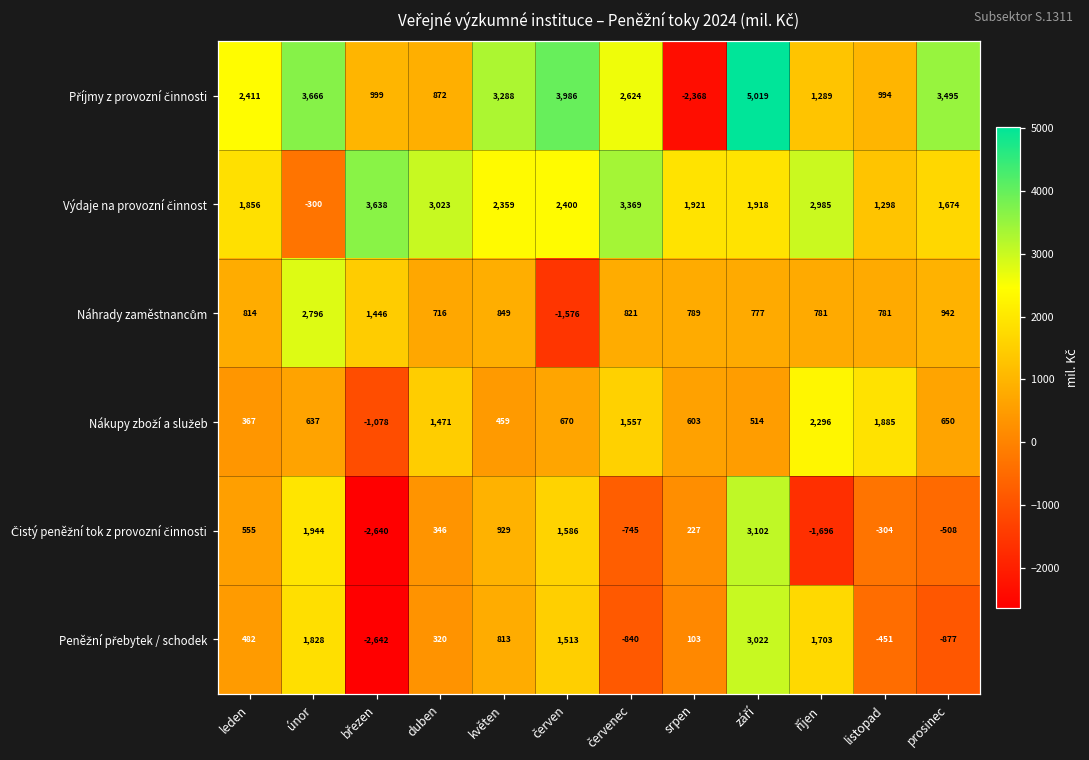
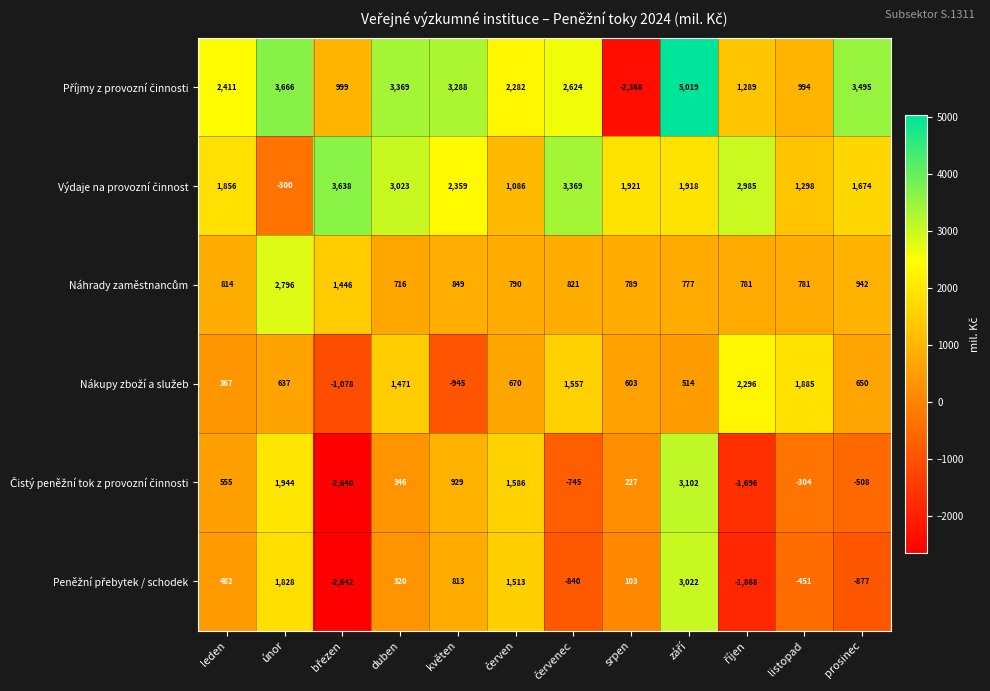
  {
    "Příjmy z provozní činnosti": {
      "leden": "2,411",
      "únor": "3,666",
      "březen": "999",
-     "duben": "872",
+     "duben": "3,369",
      "květen": "3,288",
-     "červen": "3,986",
+     "červen": "2,282",
      "červenec": "2,624",
      "srpen": "-2,368",
      "září": "5,019",
      "říjen": "1,289",
      "listopad": "994",
      "prosinec": "3,495"
    },
    "Výdaje na provozní činnost": {
      "leden": "1,856",
      "únor": "-300",
      "březen": "3,638",
      "duben": "3,023",
      "květen": "2,359",
-     "červen": "2,400",
+     "červen": "1,086",
      "červenec": "3,369",
      "srpen": "1,921",
      "září": "1,918",
      "říjen": "2,985",
      "listopad": "1,298",
      "prosinec": "1,674"
    },
    "Náhrady zaměstnancům": {
      "leden": "814",
      "únor": "2,796",
      "březen": "1,446",
      "duben": "716",
      "květen": "849",
-     "červen": "-1,576",
+     "červen": "790",
      "červenec": "821",
      "srpen": "789",
      "září": "777",
      "říjen": "781",
      "listopad": "781",
      "prosinec": "942"
    },
    "Nákupy zboží a služeb": {
      "leden": "367",
      "únor": "637",
      "březen": "-1,078",
      "duben": "1,471",
-     "květen": "459",
+     "květen": "-945",
      "červen": "670",
      "červenec": "1,557",
      "srpen": "603",
      "září": "514",
      "říjen": "2,296",
      "listopad": "1,885",
      "prosinec": "650"
    },
    "Čistý peněžní tok z provozní činnosti": {
      "leden": "555",
      "únor": "1,944",
      "březen": "-2,640",
      "duben": "346",
      "květen": "929",
      "červen": "1,586",
      "červenec": "-745",
      "srpen": "227",
      "září": "3,102",
      "říjen": "-1,696",
      "listopad": "-304",
      "prosinec": "-508"
    },
    "Peněžní přebytek / schodek": {
      "leden": "482",
      "únor": "1,828",
      "březen": "-2,642",
      "duben": "320",
      "květen": "813",
      "červen": "1,513",
      "červenec": "-840",
      "srpen": "103",
      "září": "3,022",
-     "říjen": "1,703",
+     "říjen": "-1,868",
      "listopad": "-451",
      "prosinec": "-877"
    }
  }
